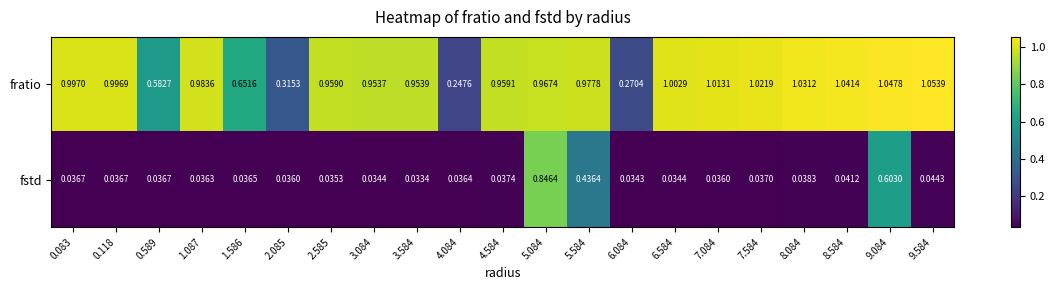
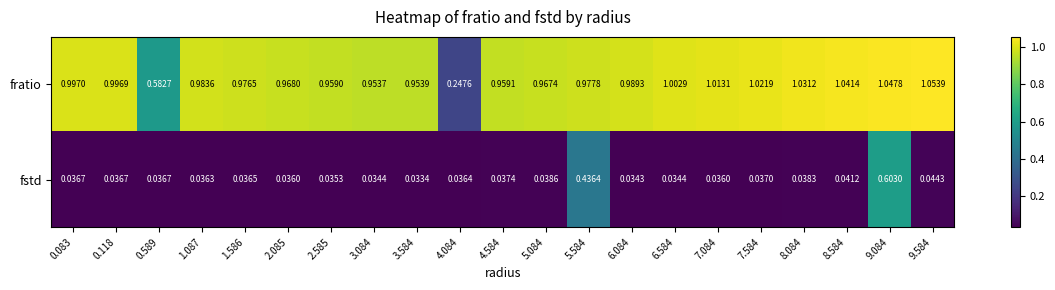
  {
    "fratio": {
      "0.083": 0.9970,
      "0.118": 0.9969,
      "0.589": 0.5827,
      "1.087": 0.9836,
-     "1.586": 0.6516,
-     "2.085": 0.3153,
+     "1.586": 0.9765,
+     "2.085": 0.9680,
      "2.585": 0.9590,
      "3.084": 0.9537,
      "3.584": 0.9539,
      "4.084": 0.2476,
      "4.584": 0.9591,
      "5.084": 0.9674,
      "5.584": 0.9778,
-     "6.084": 0.2704,
+     "6.084": 0.9893,
      "6.584": 1.0029,
      "7.084": 1.0131,
      "7.584": 1.0219,
      "8.084": 1.0312,
      "8.584": 1.0414,
      "9.084": 1.0478,
      "9.584": 1.0539
    },
    "fstd": {
      "0.083": 0.0367,
      "0.118": 0.0367,
      "0.589": 0.0367,
      "1.087": 0.0363,
      "1.586": 0.0365,
      "2.085": 0.0360,
      "2.585": 0.0353,
      "3.084": 0.0344,
      "3.584": 0.0334,
      "4.084": 0.0364,
      "4.584": 0.0374,
-     "5.084": 0.8464,
+     "5.084": 0.0386,
      "5.584": 0.4364,
      "6.084": 0.0343,
      "6.584": 0.0344,
      "7.084": 0.0360,
      "7.584": 0.0370,
      "8.084": 0.0383,
      "8.584": 0.0412,
      "9.084": 0.6030,
      "9.584": 0.0443
    }
  }
